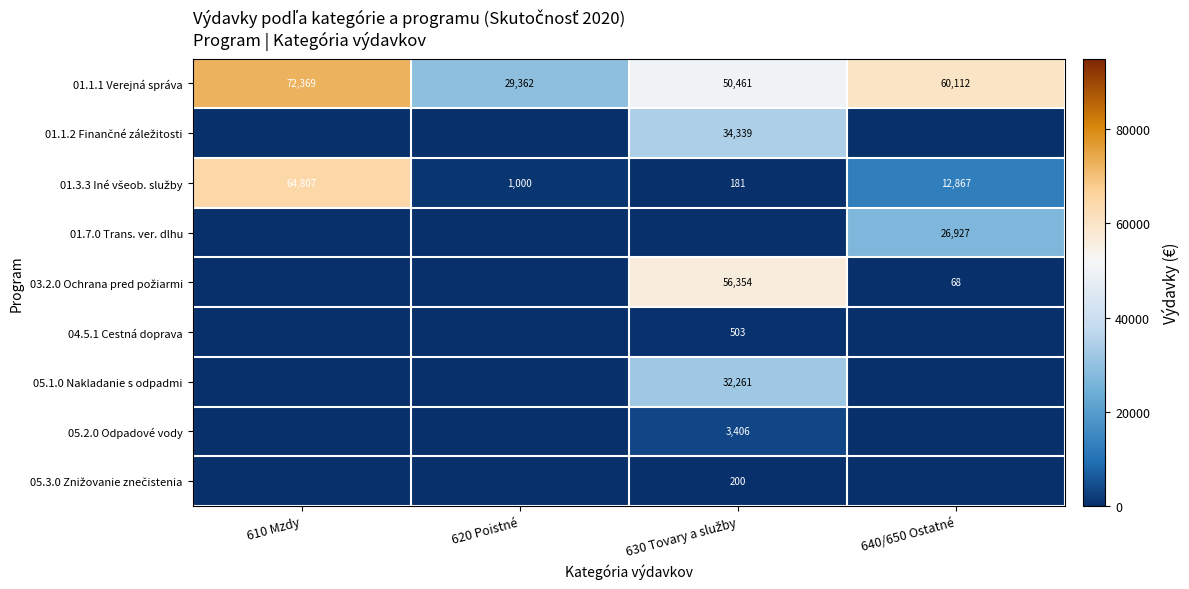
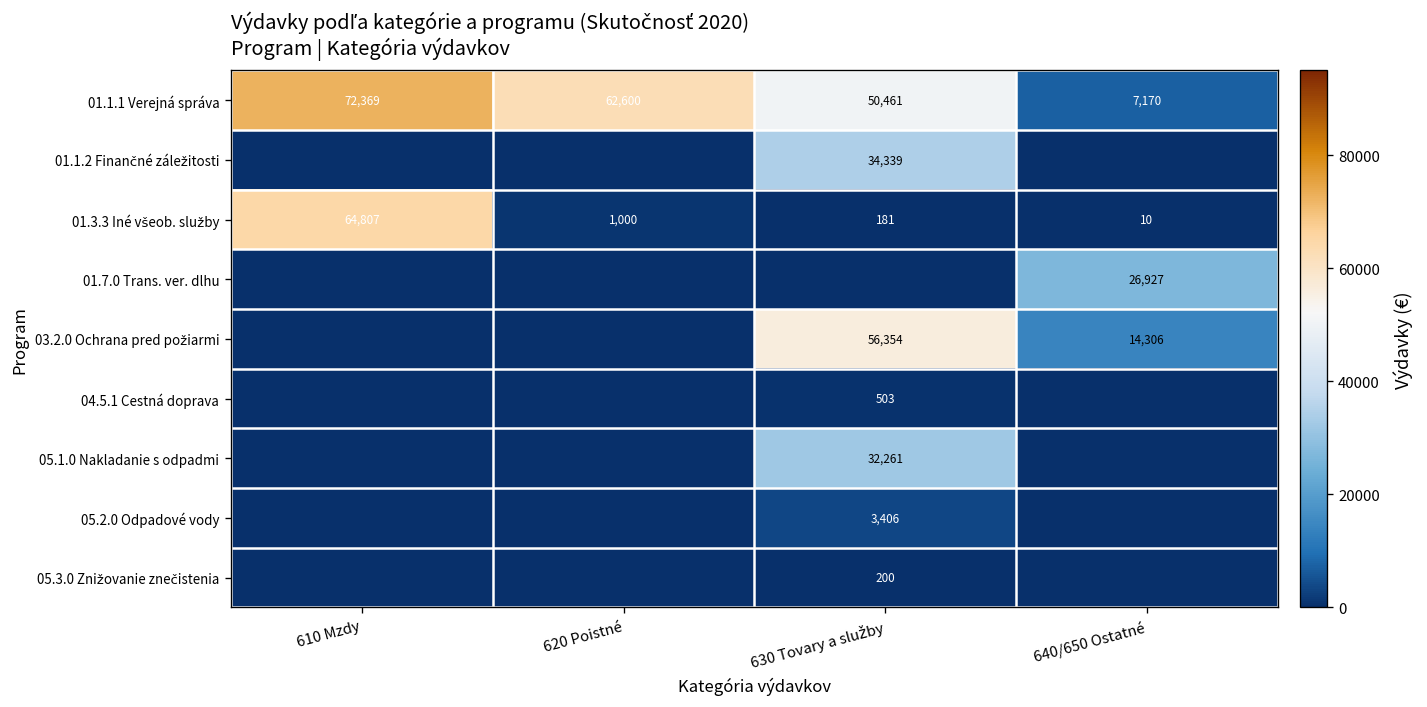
  {
    "01.1.1 Verejná správa": {
      "610 Mzdy": "72,369",
-     "620 Poistné": "29,362",
+     "620 Poistné": "62,600",
      "630 Tovary a služby": "50,461",
-     "640/650 Ostatné": "60,112"
+     "640/650 Ostatné": "7,170"
    },
    "01.1.2 Finančné záležitosti": {
      "630 Tovary a služby": "34,339"
    },
    "01.3.3 Iné všeob. služby": {
      "610 Mzdy": "64,807",
      "620 Poistné": "1,000",
      "630 Tovary a služby": "181",
-     "640/650 Ostatné": "12,867"
+     "640/650 Ostatné": "10"
    },
    "01.7.0 Trans. ver. dlhu": {
      "640/650 Ostatné": "26,927"
    },
    "03.2.0 Ochrana pred požiarmi": {
      "630 Tovary a služby": "56,354",
-     "640/650 Ostatné": "68"
+     "640/650 Ostatné": "14,306"
    },
    "04.5.1 Cestná doprava": {
      "630 Tovary a služby": "503"
    },
    "05.1.0 Nakladanie s odpadmi": {
      "630 Tovary a služby": "32,261"
    },
    "05.2.0 Odpadové vody": {
      "630 Tovary a služby": "3,406"
    },
    "05.3.0 Znižovanie znečistenia": {
      "630 Tovary a služby": "200"
    }
  }
